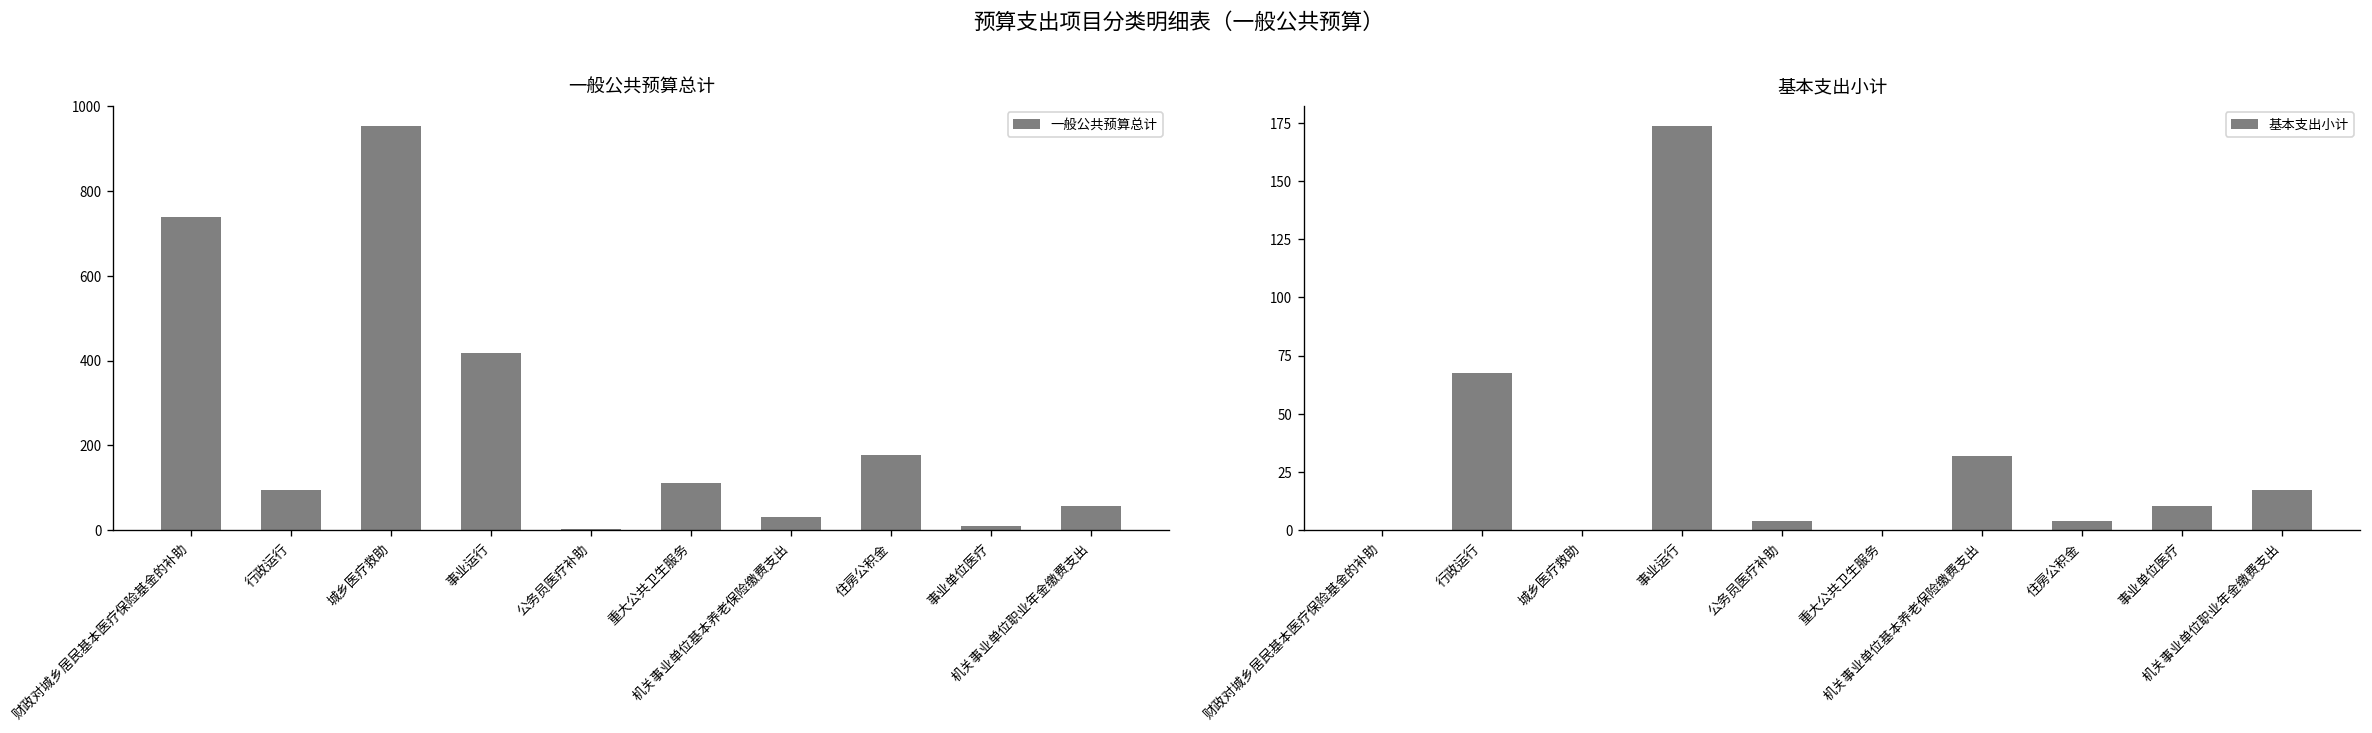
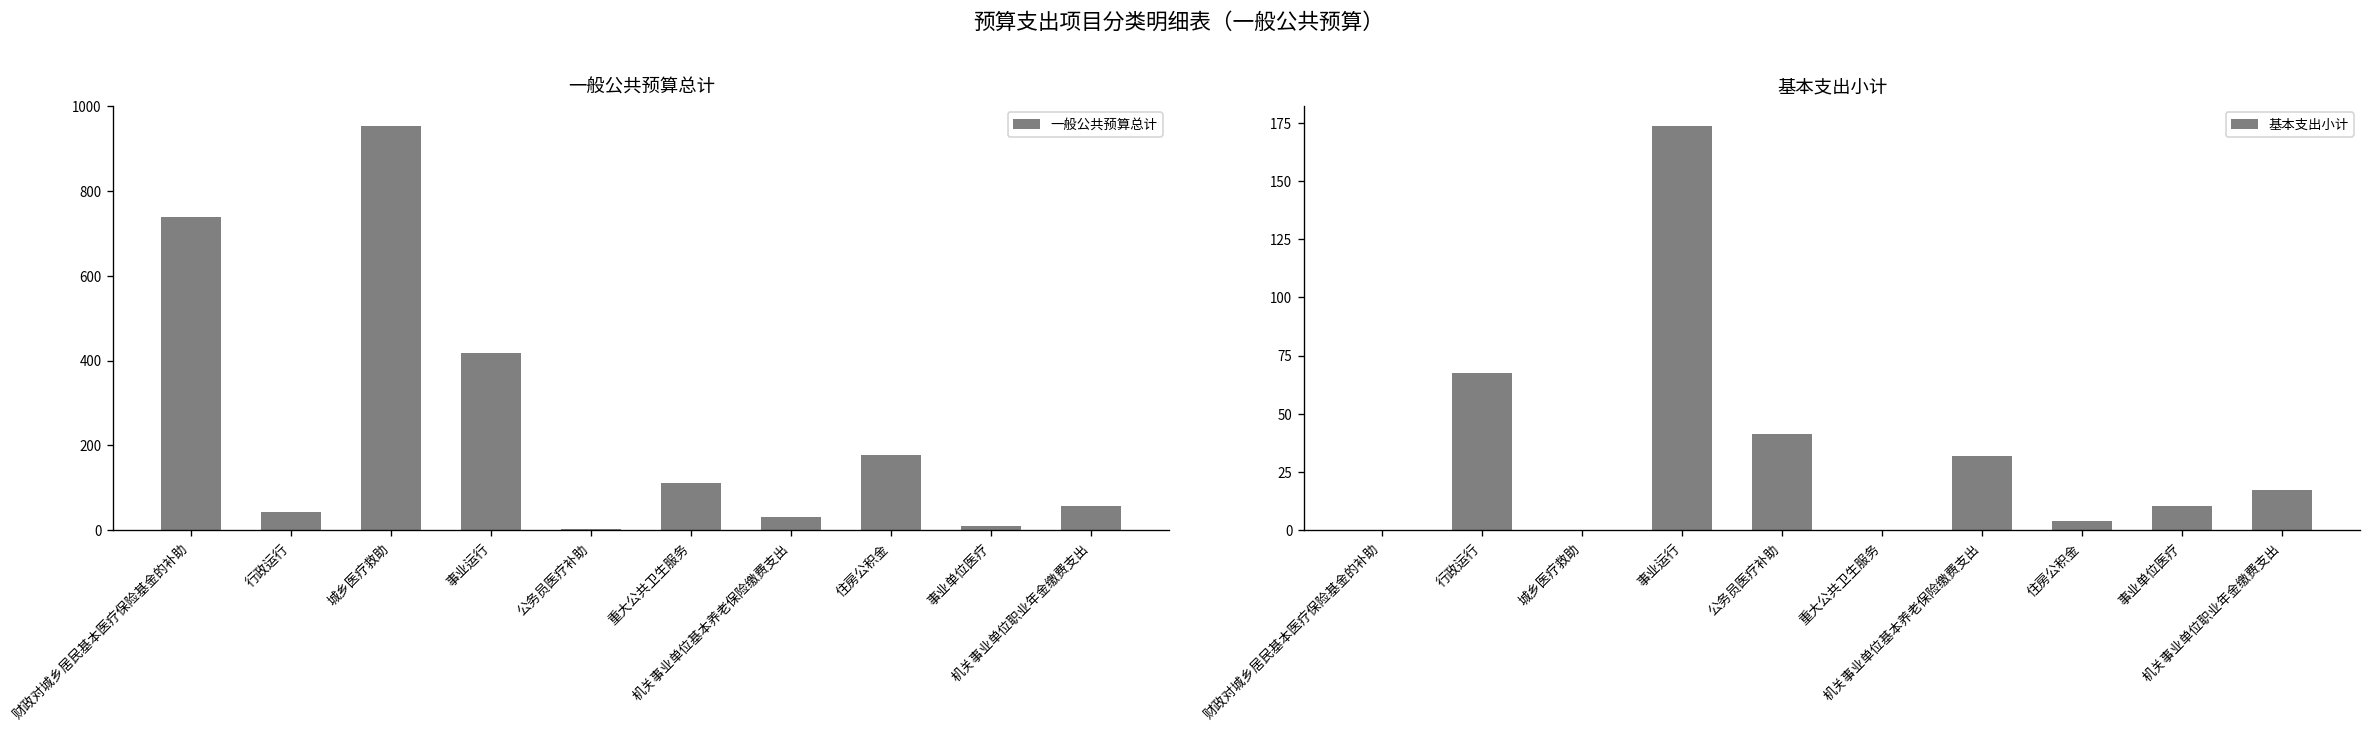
  {
    "一般公共预算总计": {
      "财政对城乡居民基本医疗保险基金的补助": 740,
-     "行政运行": 90,
+     "行政运行": 40,
      "城乡医疗救助": 950,
      "事业运行": 420,
      "重大公共卫生服务": 110,
      "机关事业单位基本养老保险缴费支出": 30,
      "住房公积金": 180,
      "事业单位医疗": 10,
      "机关事业单位职业年金缴费支出": 60
    },
    "基本支出小计": {
      "财政对城乡居民基本医疗保险基金的补助": 0,
      "行政运行": 68,
      "城乡医疗救助": 0,
      "事业运行": 174,
-     "公务员医疗补助": 4,
+     "公务员医疗补助": 41,
      "重大公共卫生服务": 0,
      "机关事业单位基本养老保险缴费支出": 32,
      "住房公积金": 4,
      "事业单位医疗": 10,
      "机关事业单位职业年金缴费支出": 17
    }
  }
